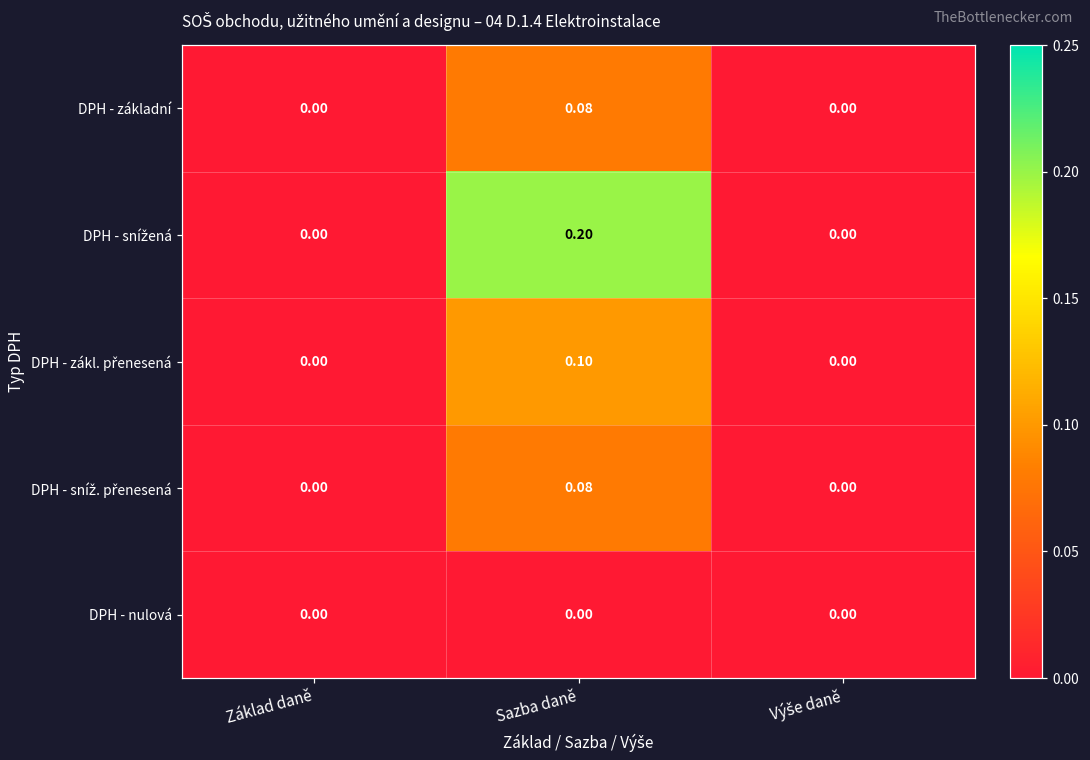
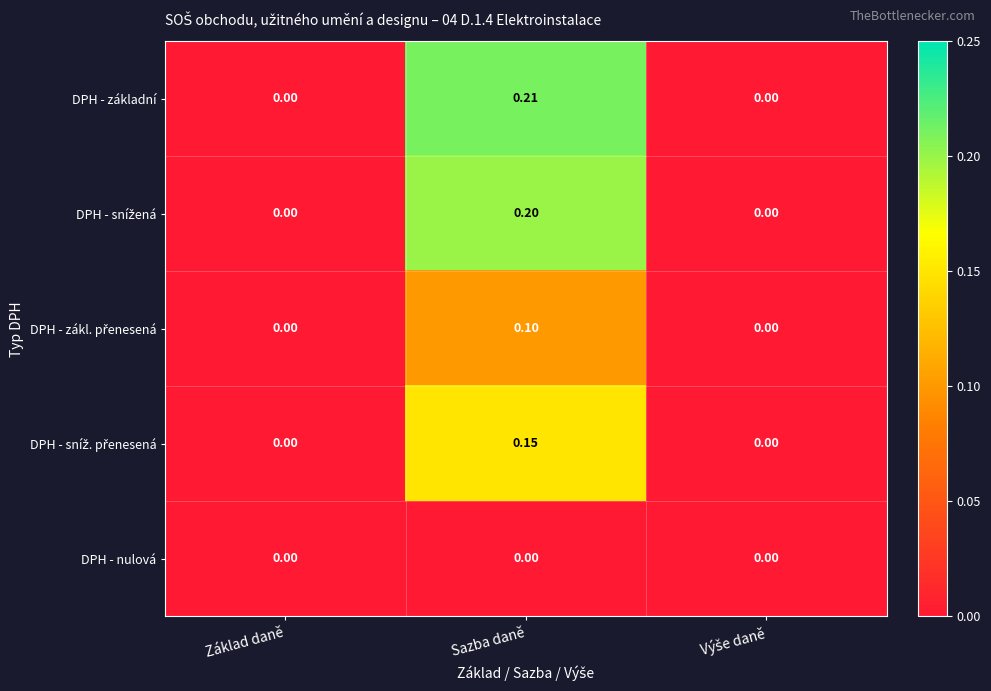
  {
    "DPH - základní": {
      "Základ daně": 0.00,
-     "Sazba daně": 0.08,
+     "Sazba daně": 0.21,
      "Výše daně": 0.00
    },
    "DPH - snížená": {
      "Základ daně": 0.00,
      "Sazba daně": 0.20,
      "Výše daně": 0.00
    },
    "DPH - zákl. přenesená": {
      "Základ daně": 0.00,
      "Sazba daně": 0.10,
      "Výše daně": 0.00
    },
    "DPH - sníž. přenesená": {
      "Základ daně": 0.00,
-     "Sazba daně": 0.08,
+     "Sazba daně": 0.15,
      "Výše daně": 0.00
    },
    "DPH - nulová": {
      "Základ daně": 0.00,
      "Sazba daně": 0.00,
      "Výše daně": 0.00
    }
  }
